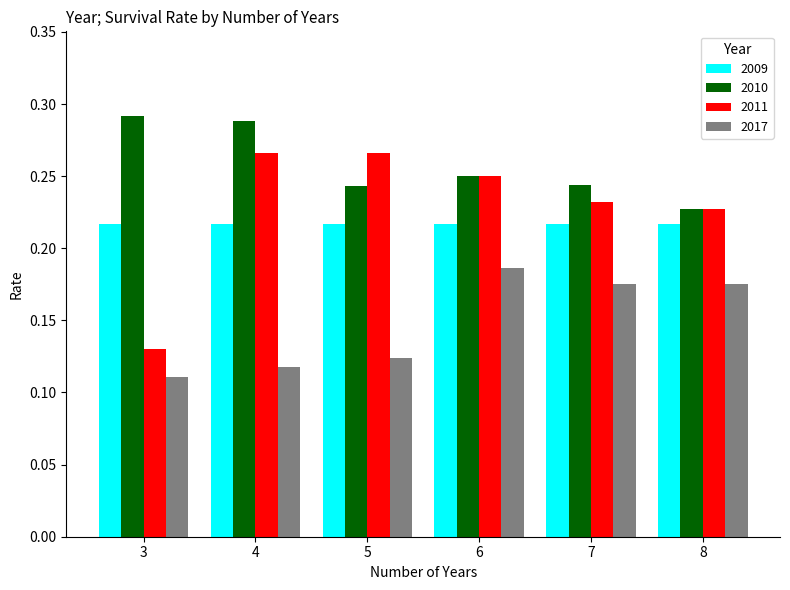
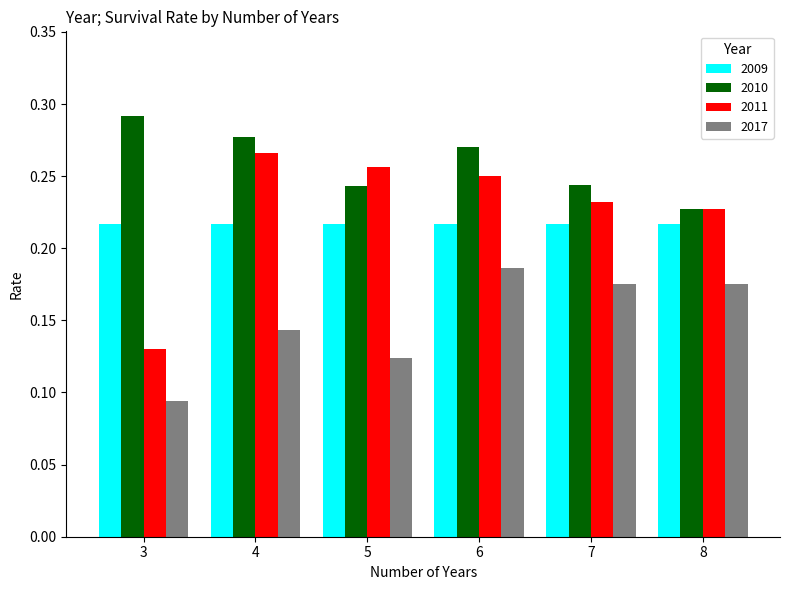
  {
    "2009": {
      "3": 0.217,
      "4": 0.217,
      "5": 0.217,
      "6": 0.217,
      "7": 0.217,
      "8": 0.217
    },
    "2010": {
      "3": 0.292,
-     "4": 0.288,
+     "4": 0.277,
      "5": 0.243,
-     "6": 0.25,
+     "6": 0.27,
      "7": 0.244,
      "8": 0.227
    },
    "2011": {
      "3": 0.130,
      "4": 0.266,
-     "5": 0.266,
+     "5": 0.256,
      "6": 0.250,
      "7": 0.232,
      "8": 0.227
    },
    "2017": {
-     "3": 0.111,
-     "4": 0.118,
+     "3": 0.094,
+     "4": 0.143,
      "5": 0.124,
      "6": 0.186,
      "7": 0.175,
      "8": 0.175
    }
  }
